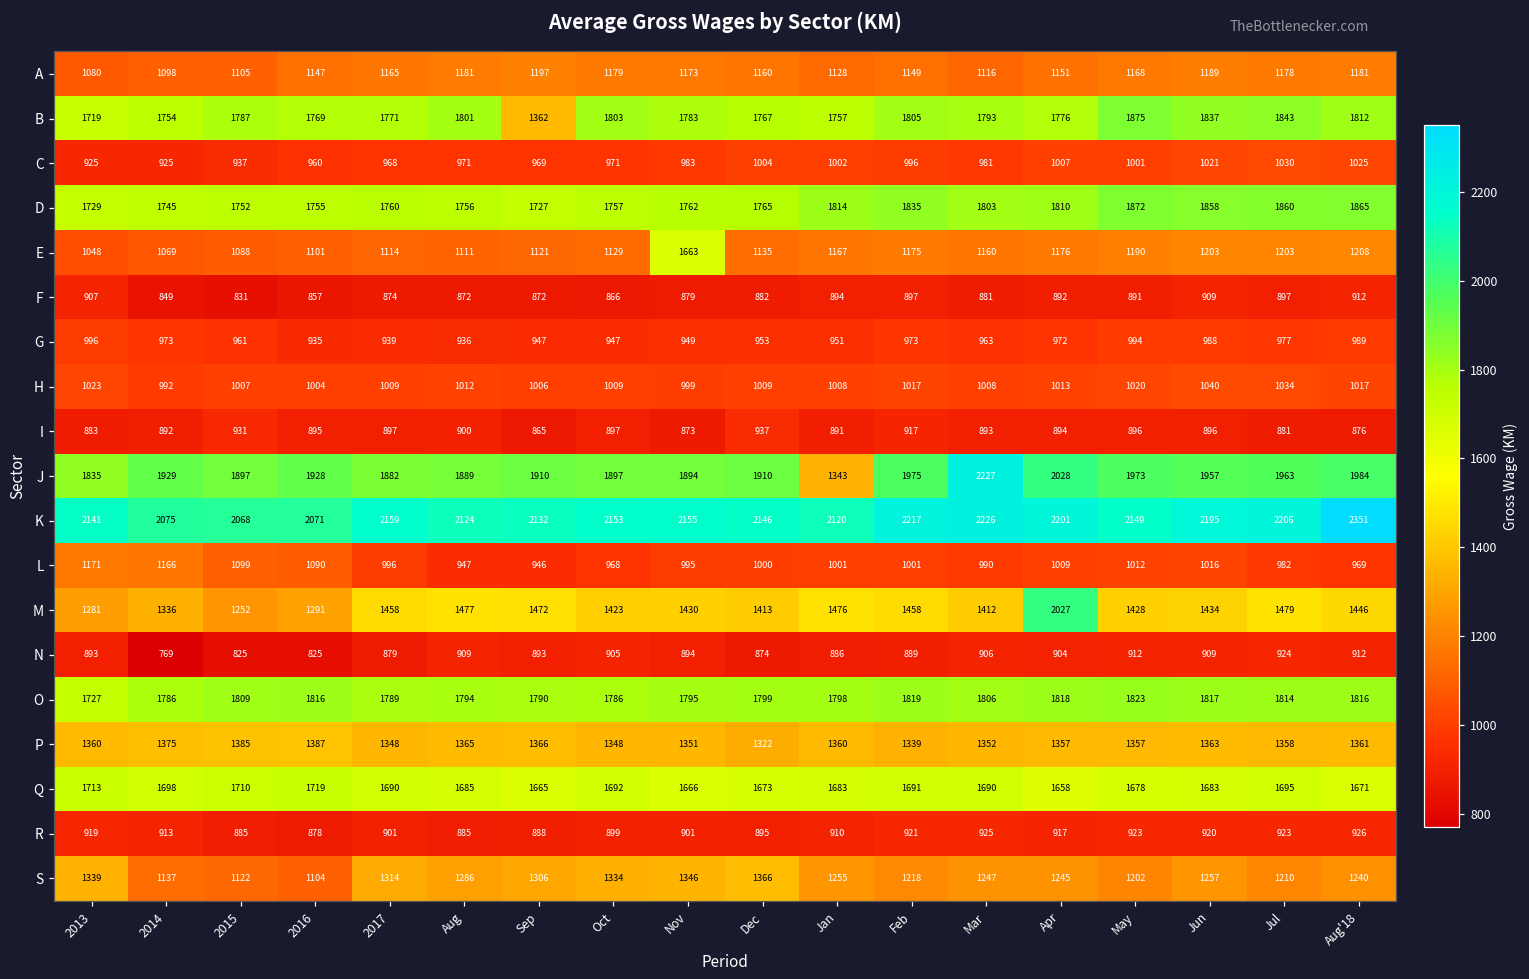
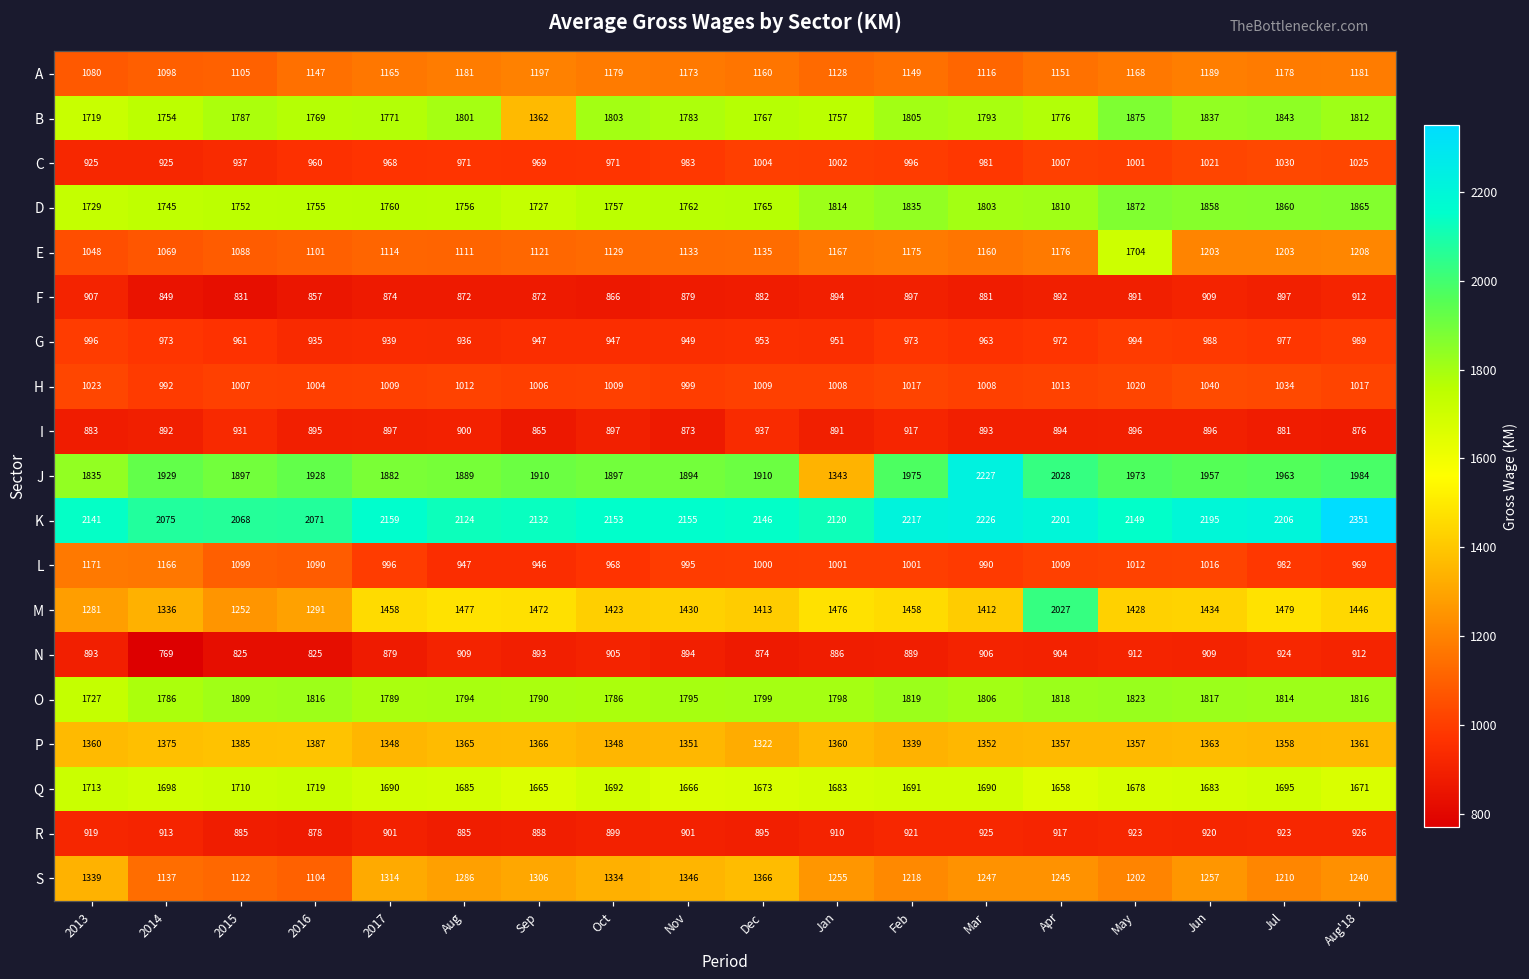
  {
    "E": {
      "2013": 1048,
      "2014": 1069,
      "2015": 1088,
      "2016": 1101,
      "2017": 1114,
      "Aug": 1111,
      "Sep": 1121,
      "Oct": 1129,
-     "Nov": 1663,
+     "Nov": 1133,
      "Dec": 1135,
      "Jan": 1167,
      "Feb": 1175,
      "Mar": 1160,
      "Apr": 1176,
-     "May": 1190,
+     "May": 1704,
      "Jun": 1203,
      "Jul": 1203,
      "Aug'18": 1208
    }
  }
